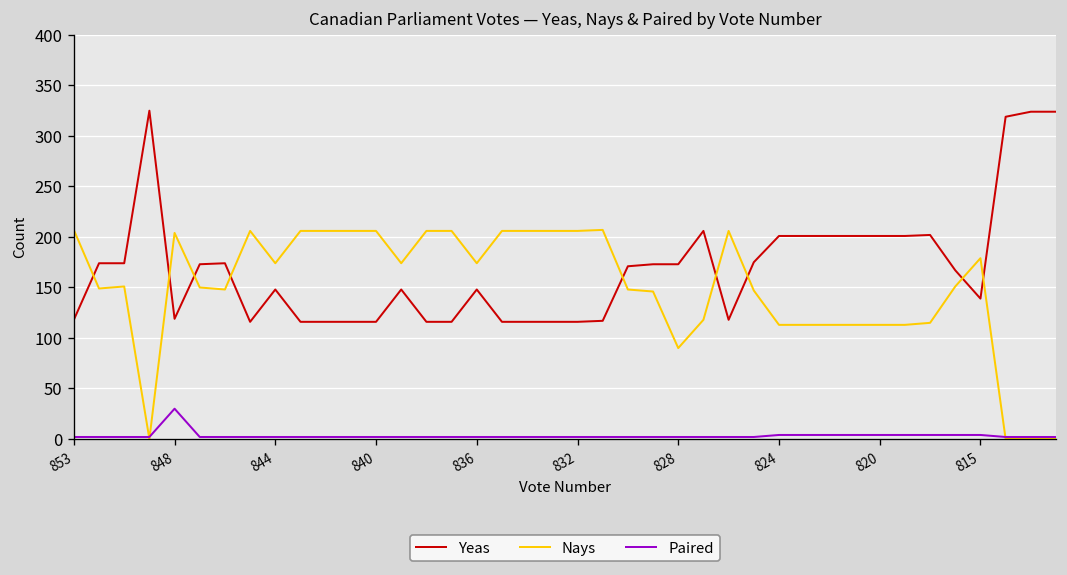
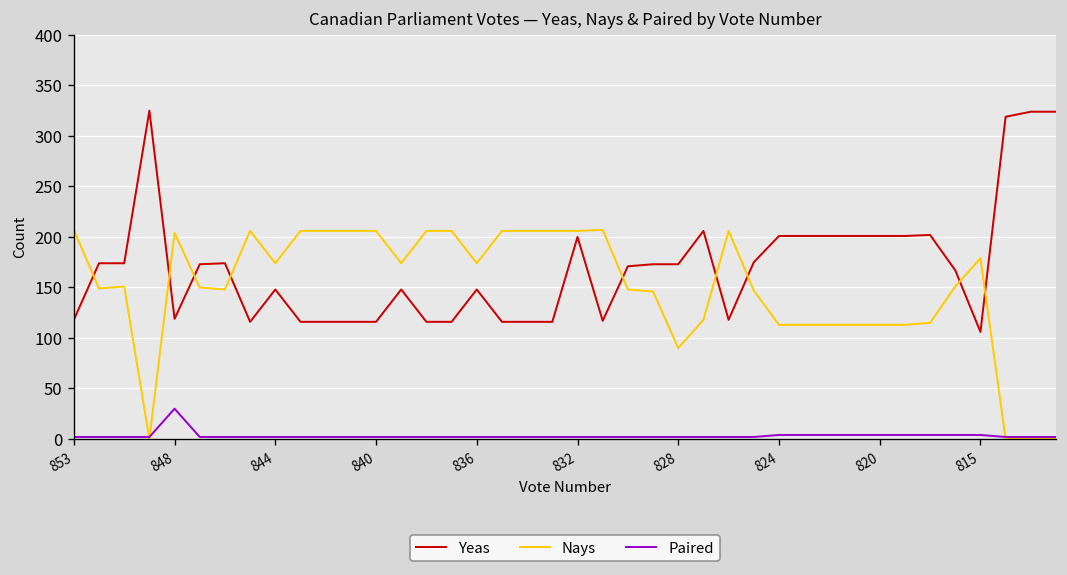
  {
    "Yeas": {
      "853": 120,
      "848": 120,
      "844": 150,
      "840": 120,
      "836": 150,
-     "832": 120,
+     "832": 200,
      "828": 170,
      "824": 200,
      "820": 200,
-     "815": 140
+     "815": 110
    },
    "Nays": {
      "853": 210,
      "848": 200,
      "844": 170,
      "840": 210,
      "836": 170,
      "832": 210,
      "828": 90,
      "824": 110,
      "820": 110,
      "815": 180
    },
    "Paired": {
      "853": 0,
      "848": 30,
      "844": 0,
      "840": 0,
      "836": 0,
      "832": 0,
      "828": 0,
      "824": 0,
      "820": 0,
      "815": 0
    }
  }
